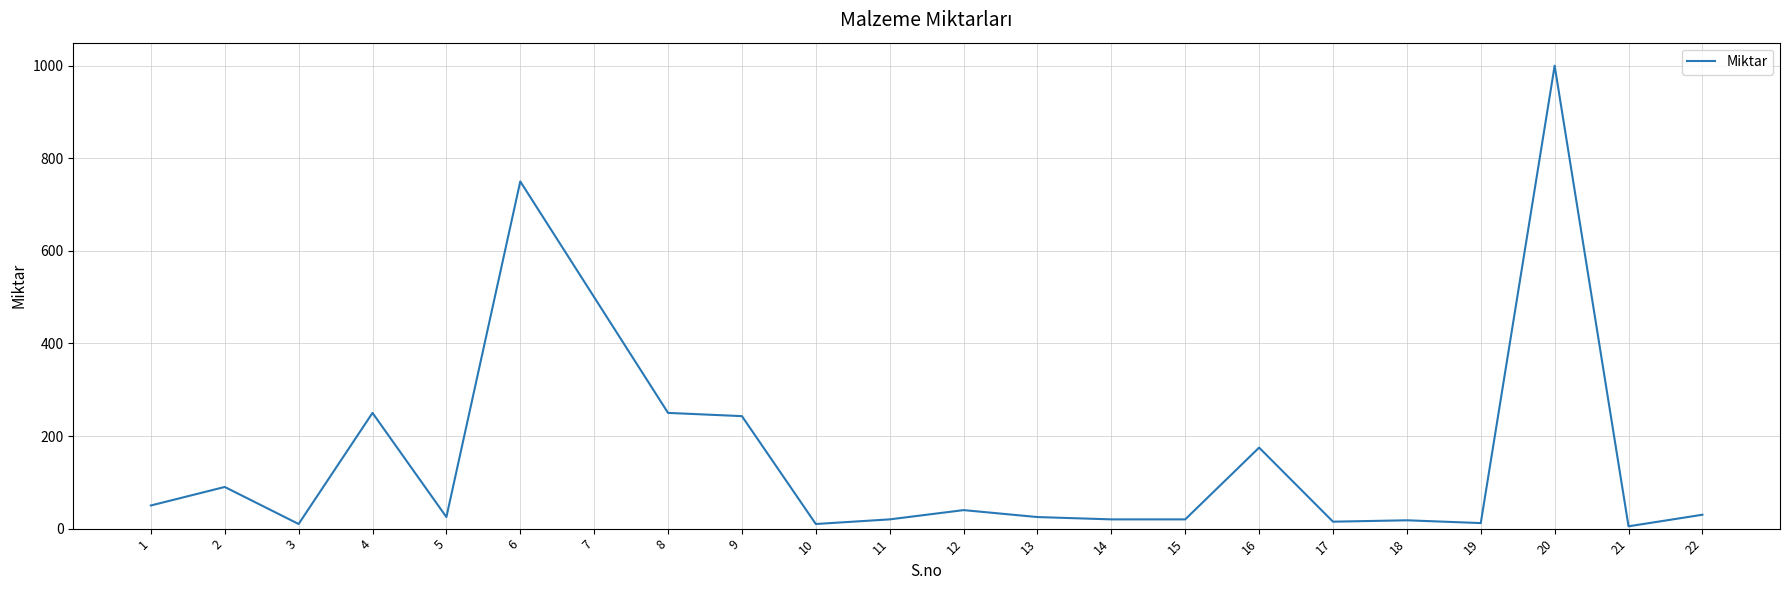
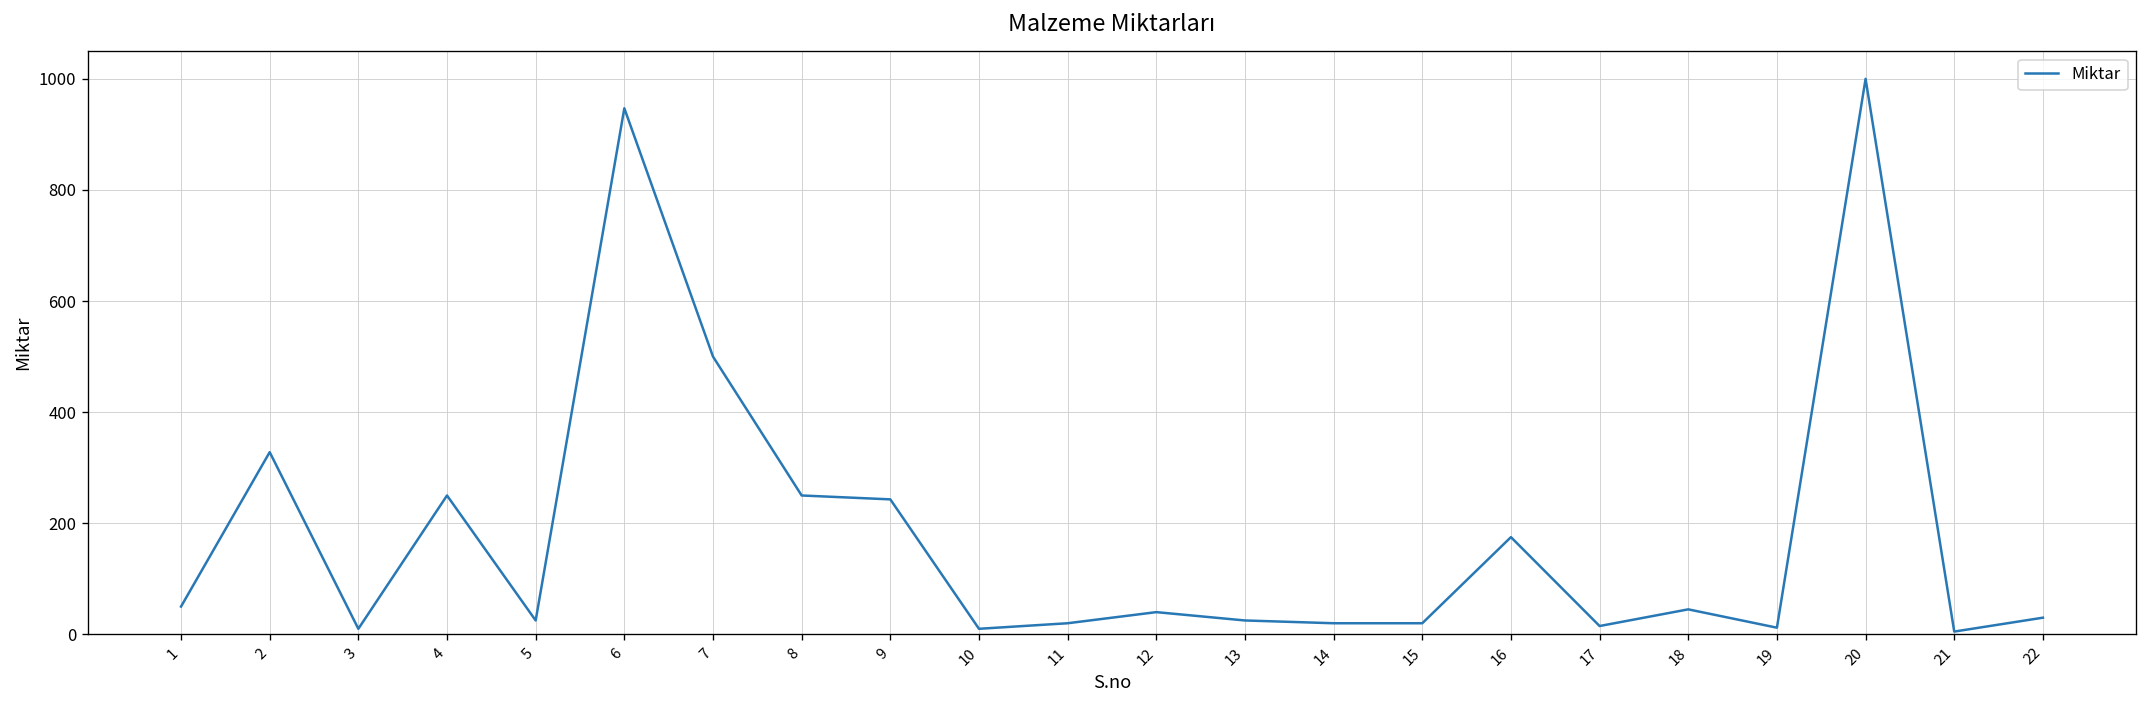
  {
    "1": 50,
-   "2": 90,
+   "2": 330,
    "3": 10,
    "4": 250,
    "5": 30,
-   "6": 750,
+   "6": 950,
    "7": 500,
    "8": 250,
    "9": 240,
    "10": 10,
    "11": 20,
    "12": 40,
    "13": 30,
    "14": 20,
    "15": 20,
    "16": 180,
    "17": 20,
-   "18": 20,
+   "18": 50,
    "19": 10,
    "20": 1000,
    "21": 10,
    "22": 30
  }
